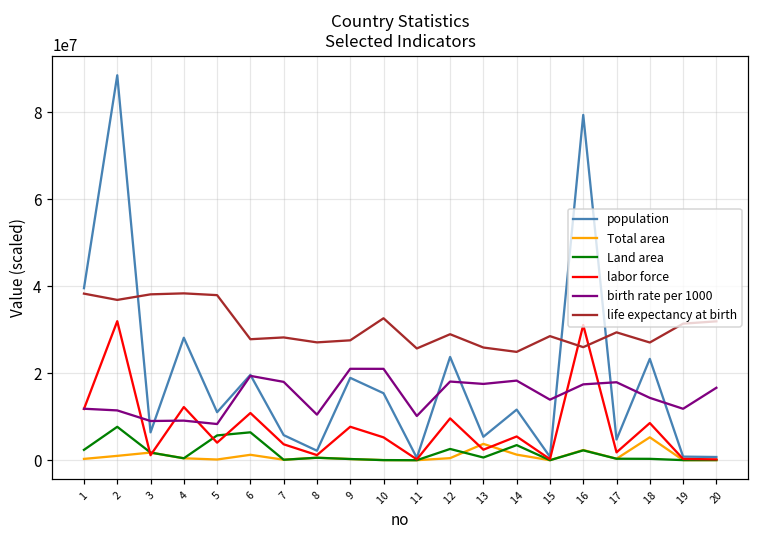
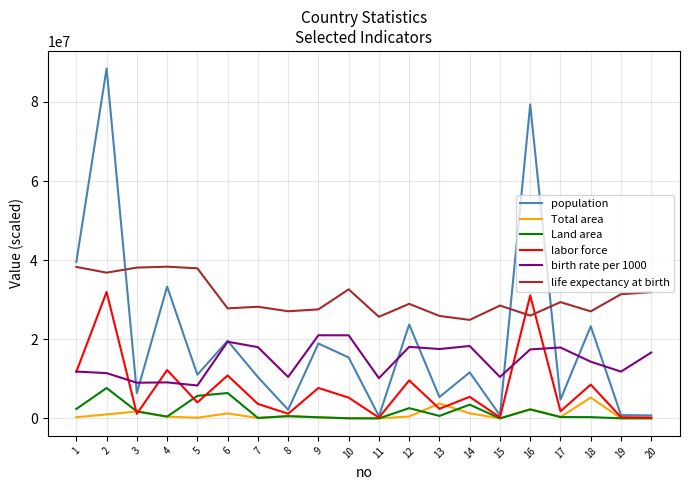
  {
    "population": {
      "1": 40000000,
      "2": 88000000,
      "3": 6000000,
-     "4": 28000000,
+     "4": 33000000,
      "5": 11000000,
-     "7": 6000000,
+     "7": 10000000,
      "8": 2000000,
      "9": 19000000,
      "10": 15000000,
      "12": 24000000,
      "13": 5000000,
      "14": 12000000,
      "16": 79000000,
      "17": 5000000,
      "18": 23000000
    },
    "Total area": {
      "1": 0,
      "2": 1000000,
      "5": 0,
      "6": 1000000,
      "12": 0,
      "13": 4000000,
      "14": 1000000,
      "18": 5000000
    },
    "Land area": {
      "1": 2000000,
      "2": 8000000,
      "5": 6000000,
      "6": 6000000,
      "12": 3000000,
      "13": 1000000,
      "14": 3000000,
      "18": 0
    },
    "labor force": {
      "2": 32000000,
      "4": 12000000,
      "5": 4000000,
      "6": 11000000,
      "7": 4000000,
      "9": 8000000,
      "10": 5000000,
      "12": 10000000,
      "13": 2000000,
      "14": 5000000,
      "16": 31000000,
      "17": 2000000,
      "18": 9000000
    },
    "birth rate per 1000": {
      "2": 11000000,
      "3": 9000000,
      "4": 9000000,
      "5": 8000000,
      "7": 18000000,
      "8": 10000000,
      "9": 21000000,
      "10": 21000000,
      "11": 10000000,
      "12": 18000000,
      "13": 18000000,
      "14": 18000000,
-     "15": 14000000,
+     "15": 10000000,
      "16": 17000000,
      "17": 18000000,
      "18": 14000000,
      "19": 12000000,
      "20": 17000000
    },
    "life expectancy at birth": {
      "1": 38000000,
      "2": 37000000,
      "3": 38000000,
      "4": 38000000,
      "5": 38000000,
      "6": 28000000,
      "7": 28000000,
      "8": 27000000,
      "9": 28000000,
      "10": 33000000,
      "11": 26000000,
      "12": 29000000,
      "13": 26000000,
      "14": 25000000,
      "15": 29000000,
      "16": 26000000,
      "17": 29000000,
      "18": 27000000,
      "19": 31000000
    }
  }
